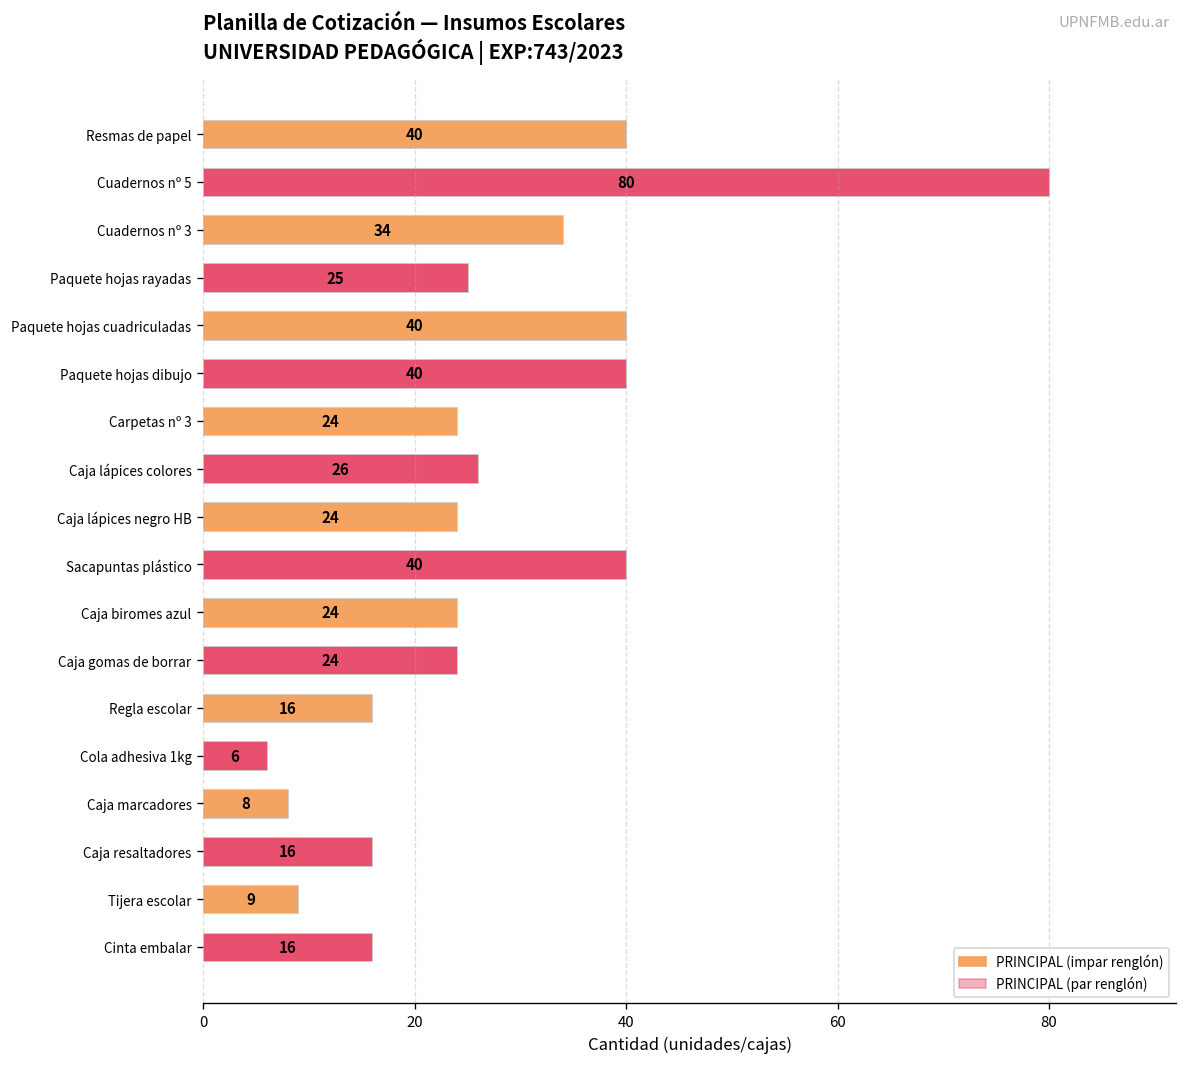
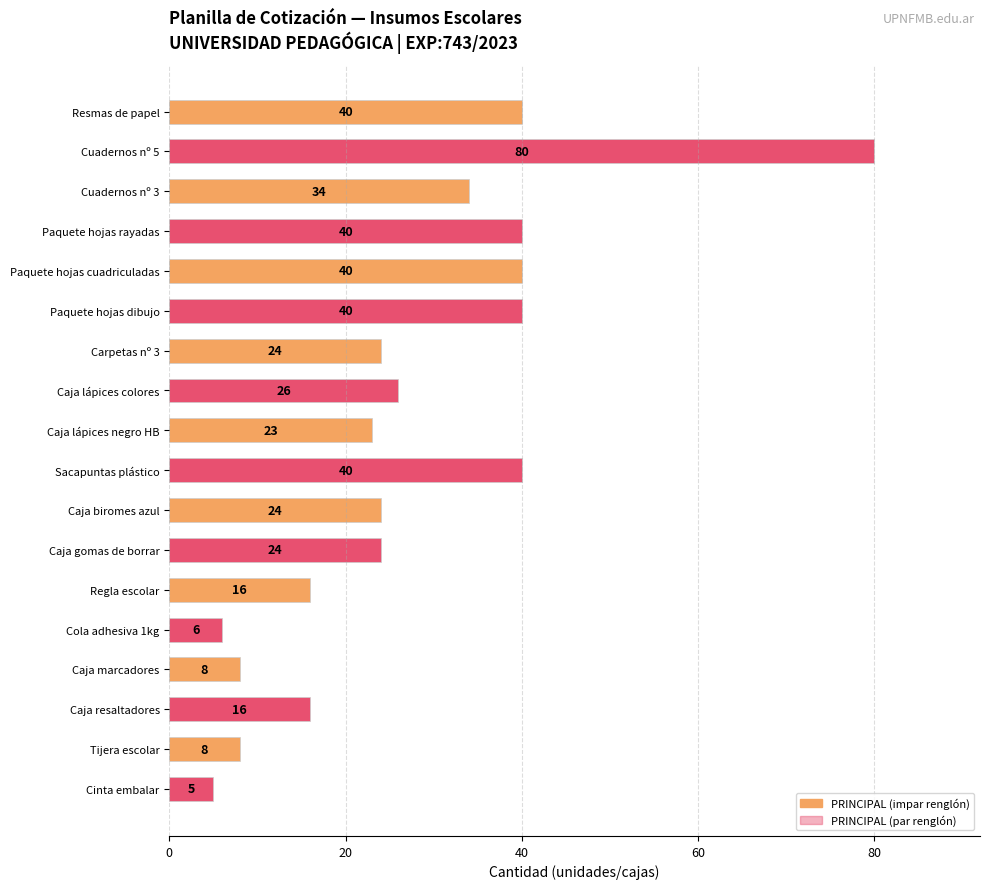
  {
    "Resmas de papel": 40,
    "Cuadernos nº 5": 80,
    "Cuadernos nº 3": 34,
-   "Paquete hojas rayadas": 25,
+   "Paquete hojas rayadas": 40,
    "Paquete hojas cuadriculadas": 40,
    "Paquete hojas dibujo": 40,
    "Carpetas nº 3": 24,
    "Caja lápices colores": 26,
-   "Caja lápices negro HB": 24,
+   "Caja lápices negro HB": 23,
    "Sacapuntas plástico": 40,
    "Caja biromes azul": 24,
    "Caja gomas de borrar": 24,
    "Regla escolar": 16,
    "Cola adhesiva 1kg": 6,
    "Caja marcadores": 8,
    "Caja resaltadores": 16,
-   "Tijera escolar": 9,
-   "Cinta embalar": 16
+   "Tijera escolar": 8,
+   "Cinta embalar": 5
  }
